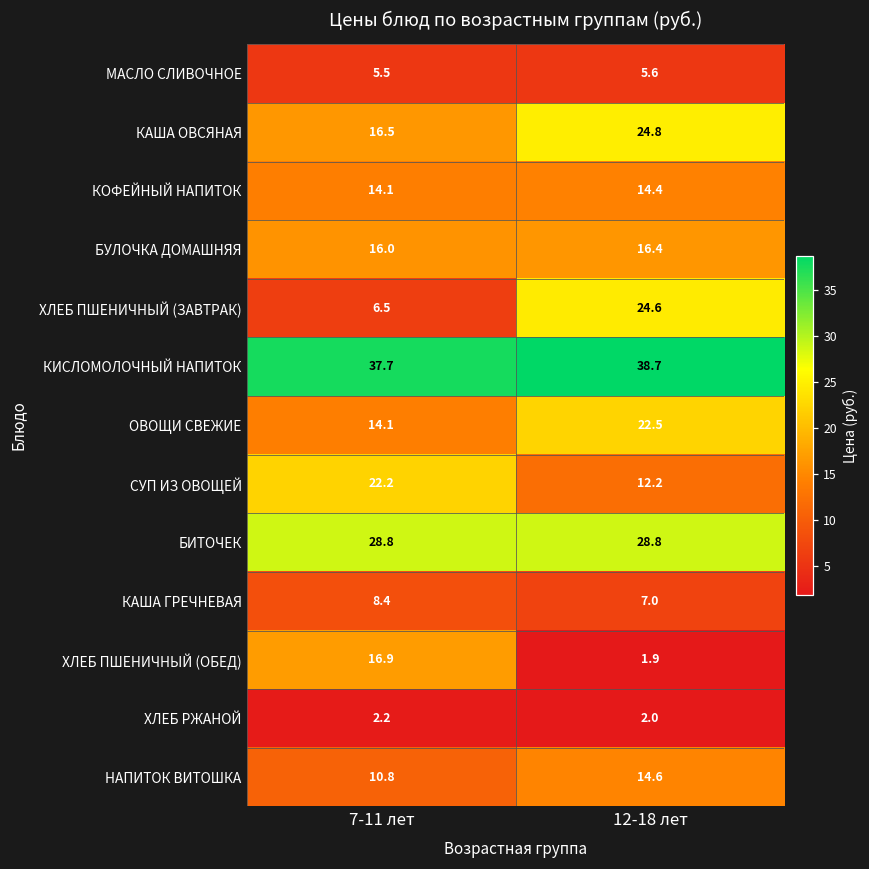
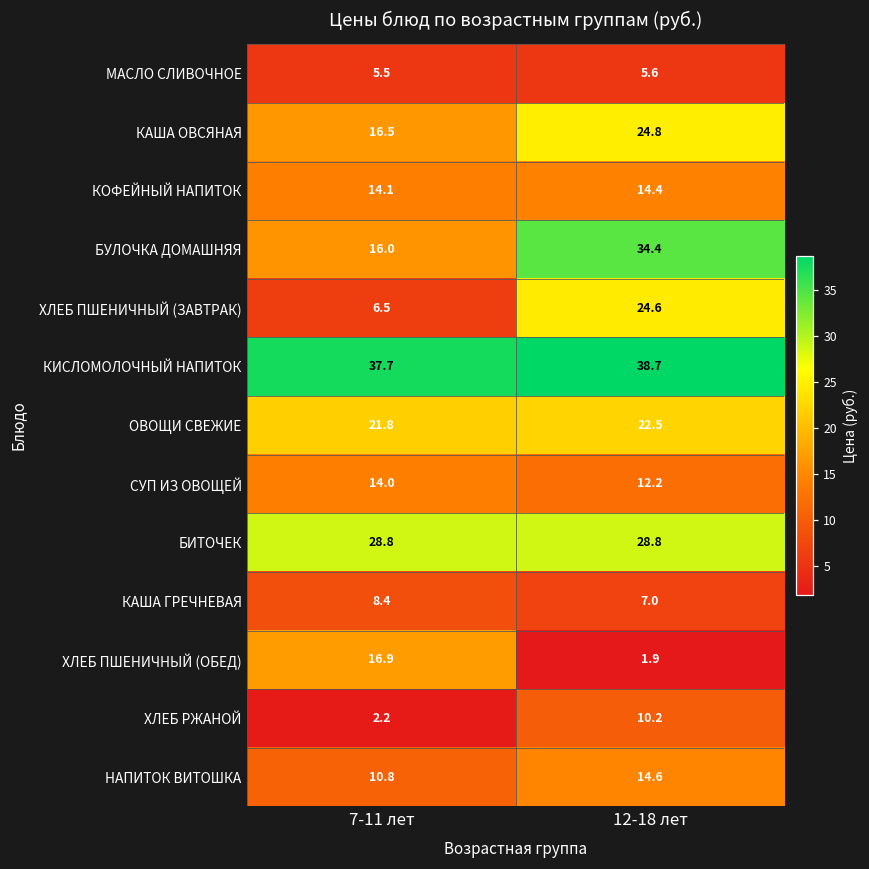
  {
    "МАСЛО СЛИВОЧНОЕ": {
      "7-11 лет": 5.5,
      "12-18 лет": 5.6
    },
    "КАША ОВСЯНАЯ": {
      "7-11 лет": 16.5,
      "12-18 лет": 24.8
    },
    "КОФЕЙНЫЙ НАПИТОК": {
      "7-11 лет": 14.1,
      "12-18 лет": 14.4
    },
    "БУЛОЧКА ДОМАШНЯЯ": {
      "7-11 лет": 16.0,
-     "12-18 лет": 16.4
+     "12-18 лет": 34.4
    },
    "ХЛЕБ ПШЕНИЧНЫЙ (ЗАВТРАК)": {
      "7-11 лет": 6.5,
      "12-18 лет": 24.6
    },
    "КИСЛОМОЛОЧНЫЙ НАПИТОК": {
      "7-11 лет": 37.7,
      "12-18 лет": 38.7
    },
    "ОВОЩИ СВЕЖИЕ": {
-     "7-11 лет": 14.1,
+     "7-11 лет": 21.8,
      "12-18 лет": 22.5
    },
    "СУП ИЗ ОВОЩЕЙ": {
-     "7-11 лет": 22.2,
+     "7-11 лет": 14.0,
      "12-18 лет": 12.2
    },
    "БИТОЧЕК": {
      "7-11 лет": 28.8,
      "12-18 лет": 28.8
    },
    "КАША ГРЕЧНЕВАЯ": {
      "7-11 лет": 8.4,
      "12-18 лет": 7.0
    },
    "ХЛЕБ ПШЕНИЧНЫЙ (ОБЕД)": {
      "7-11 лет": 16.9,
      "12-18 лет": 1.9
    },
    "ХЛЕБ РЖАНОЙ": {
      "7-11 лет": 2.2,
-     "12-18 лет": 2.0
+     "12-18 лет": 10.2
    },
    "НАПИТОК ВИТОШКА": {
      "7-11 лет": 10.8,
      "12-18 лет": 14.6
    }
  }
